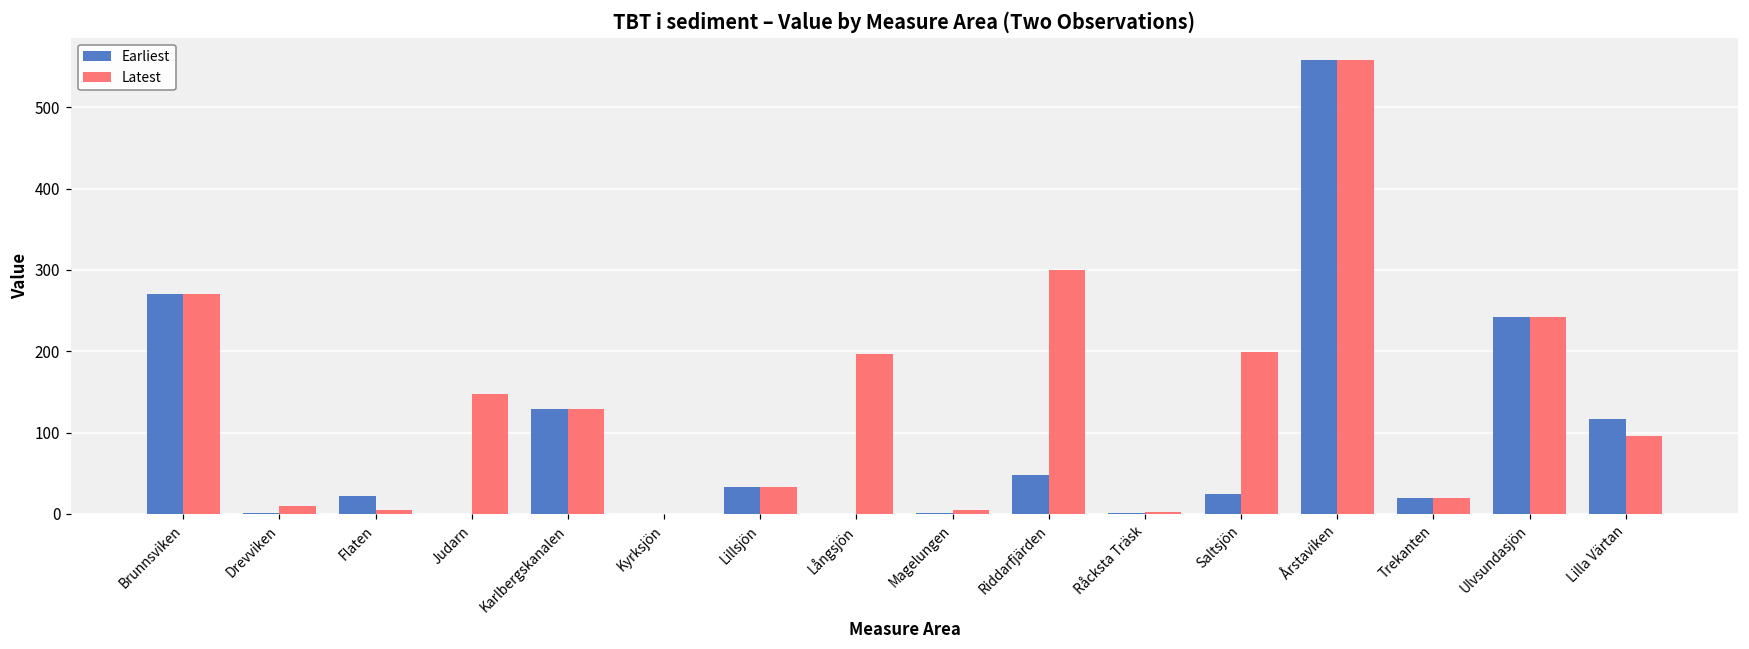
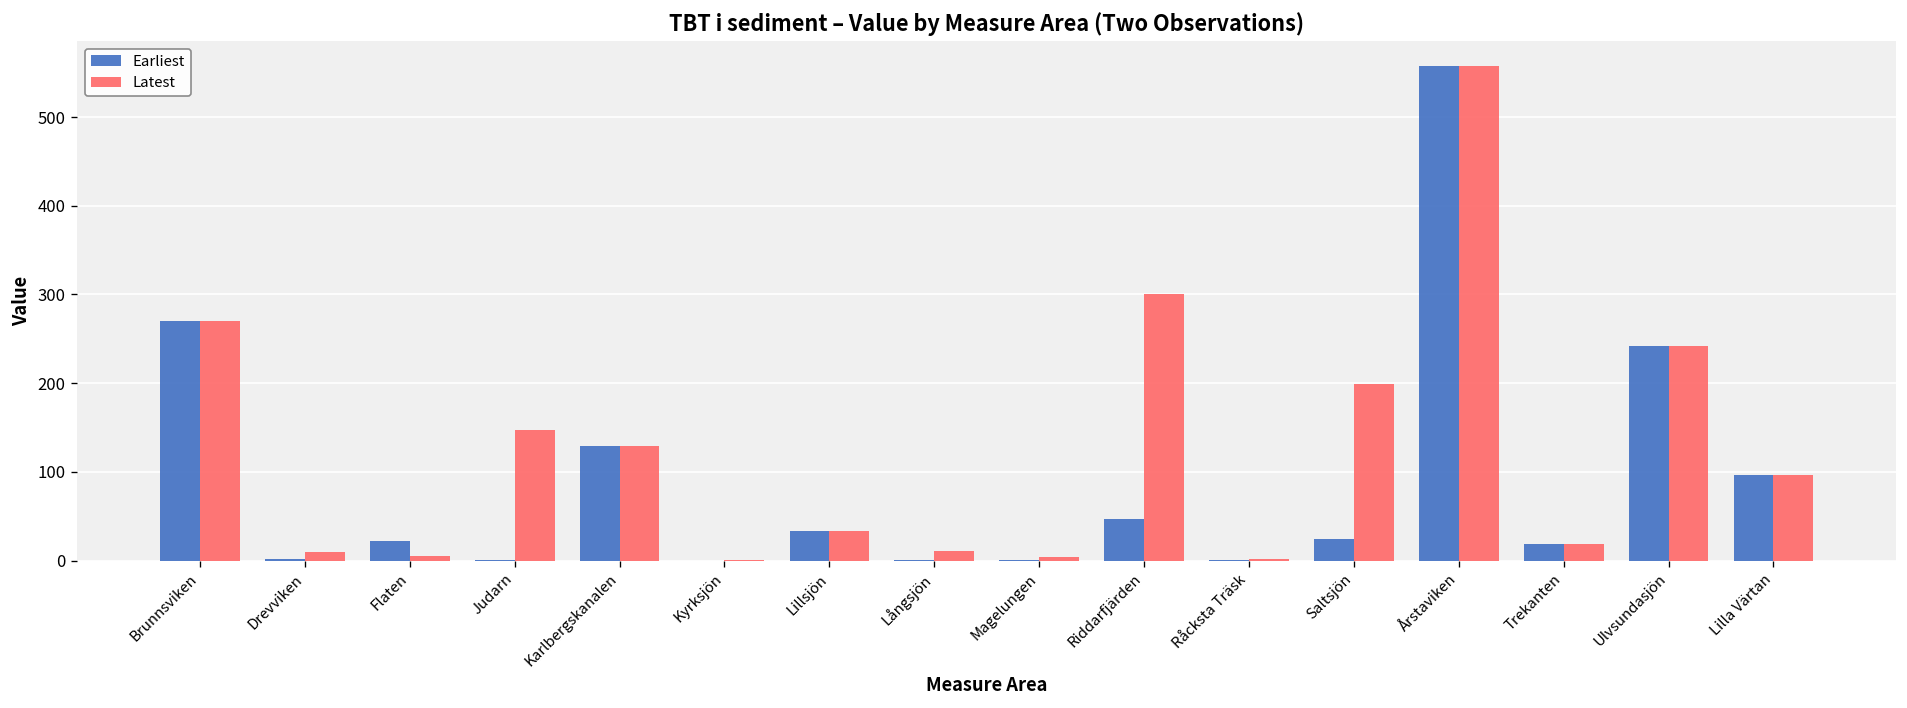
  {
    "Earliest": {
      "Brunnsviken": 270,
      "Flaten": 20,
      "Karlbergskanalen": 130,
      "Lillsjön": 30,
      "Riddarfjärden": 50,
      "Saltsjön": 20,
      "Årstaviken": 560,
      "Trekanten": 20,
      "Ulvsundasjön": 240,
-     "Lilla Värtan": 120
+     "Lilla Värtan": 100
    },
    "Latest": {
      "Brunnsviken": 270,
      "Drevviken": 10,
      "Flaten": 10,
      "Judarn": 150,
      "Karlbergskanalen": 130,
      "Lillsjön": 30,
-     "Långsjön": 200,
+     "Långsjön": 10,
      "Magelungen": 0,
      "Riddarfjärden": 300,
      "Saltsjön": 200,
      "Årstaviken": 560,
      "Trekanten": 20,
      "Ulvsundasjön": 240,
      "Lilla Värtan": 100
    }
  }
